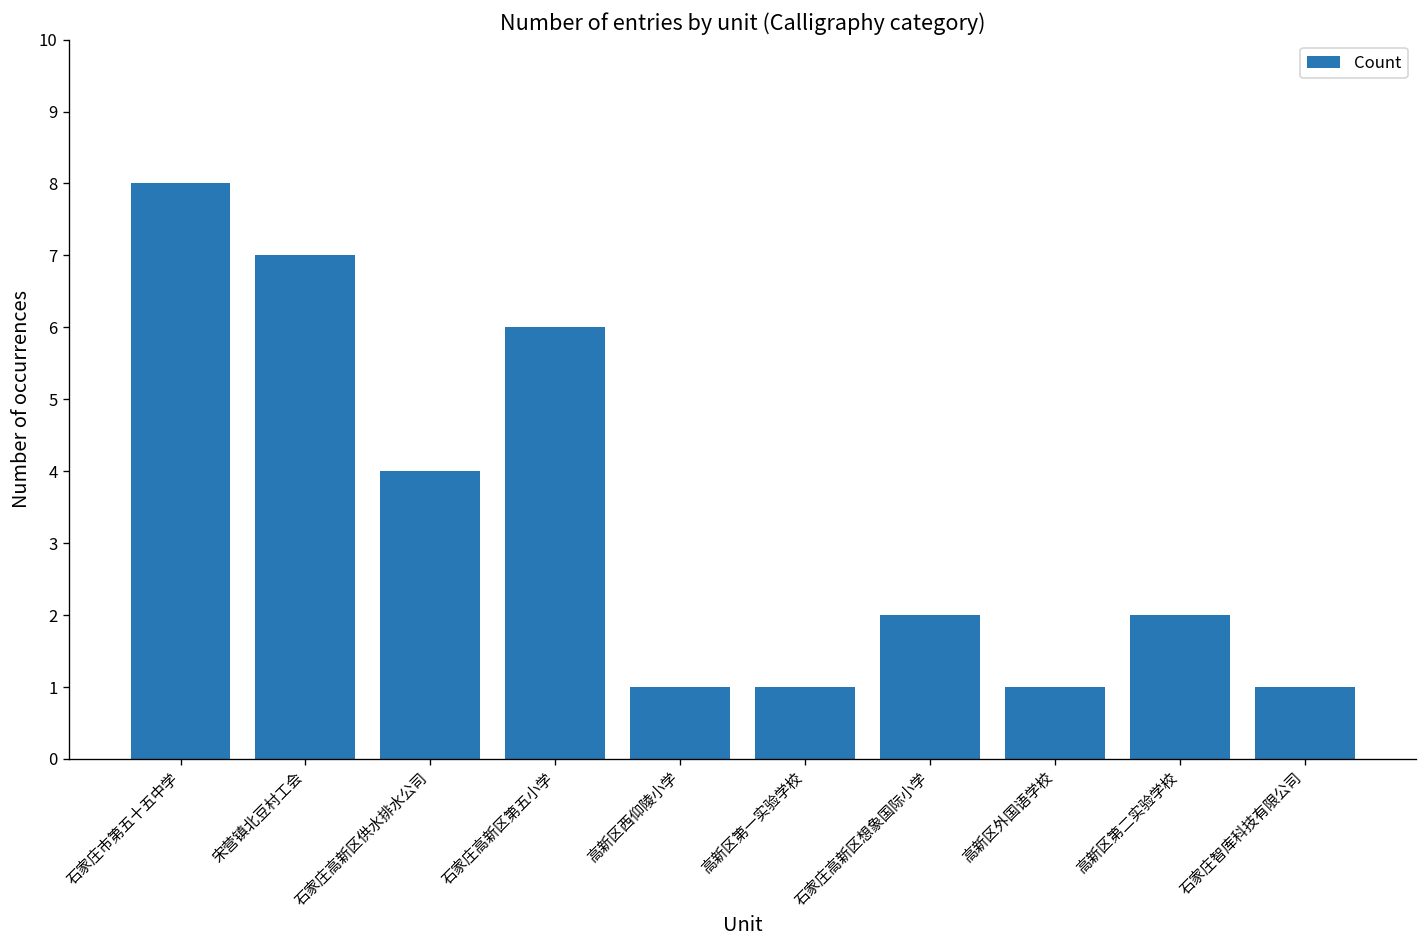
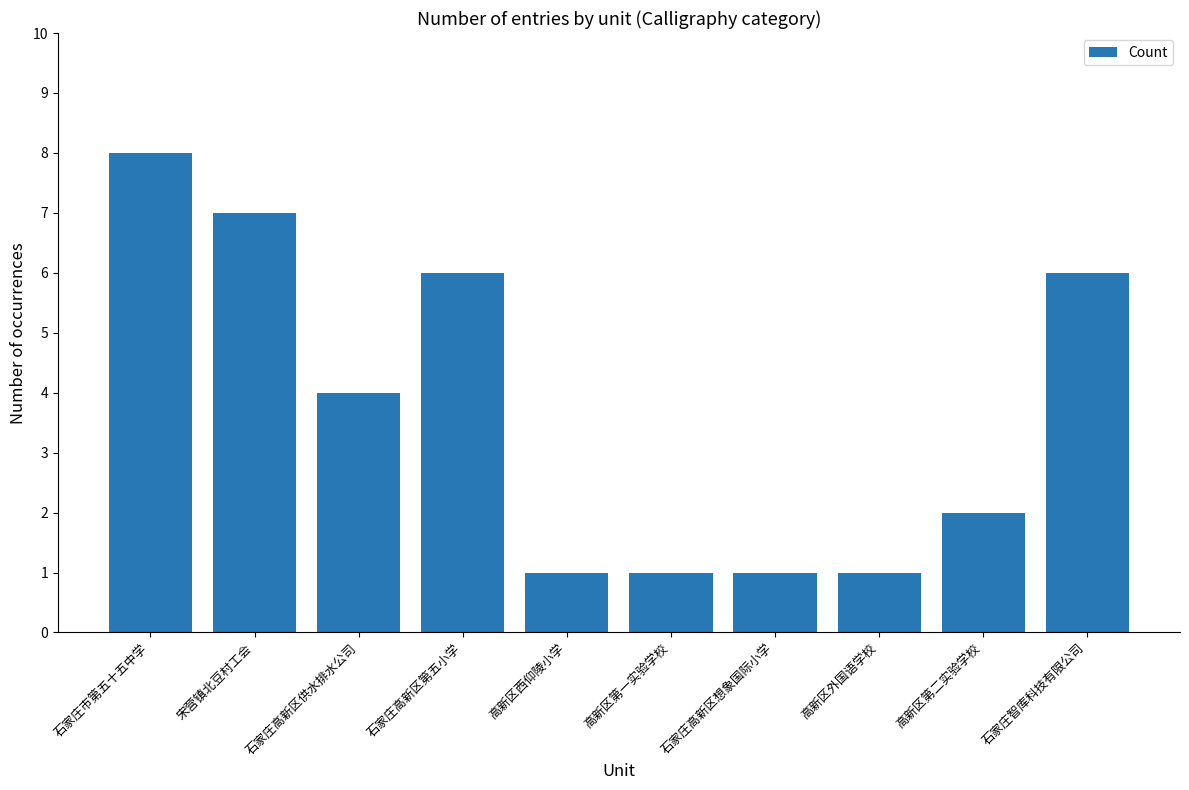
  {
    "石家庄市第五十五中学": 8,
    "宋营镇北豆村工会": 7,
    "石家庄高新区供水排水公司": 4,
    "石家庄高新区第五小学": 6,
    "高新区西仰陵小学": 1,
    "高新区第一实验学校": 1,
-   "石家庄高新区想象国际小学": 2,
+   "石家庄高新区想象国际小学": 1,
    "高新区外国语学校": 1,
    "高新区第二实验学校": 2,
-   "石家庄智库科技有限公司": 1
+   "石家庄智库科技有限公司": 6
  }
